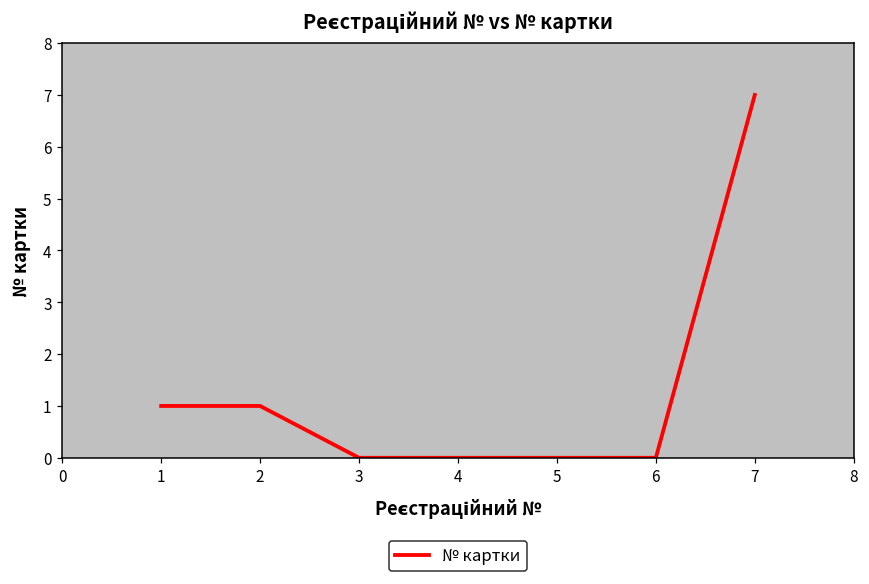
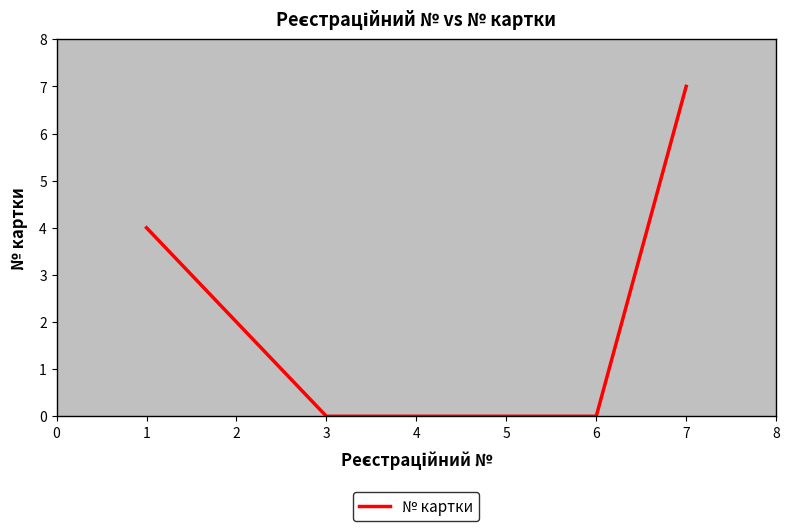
  {
-   "1": 1,
-   "2": 1,
+   "1": 4,
+   "2": 2,
    "3": 0,
    "4": 0,
    "5": 0,
    "6": 0,
    "7": 7
  }
